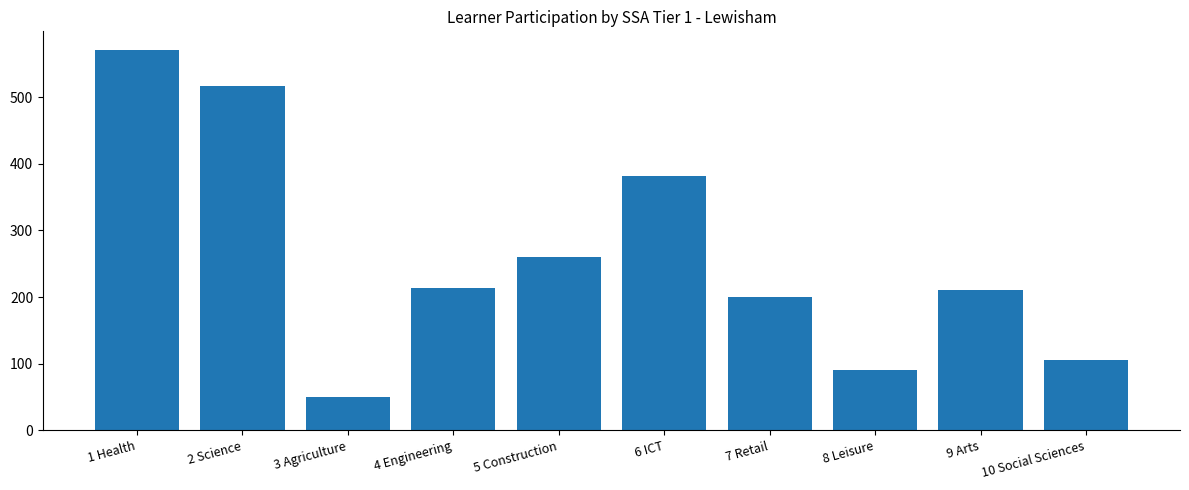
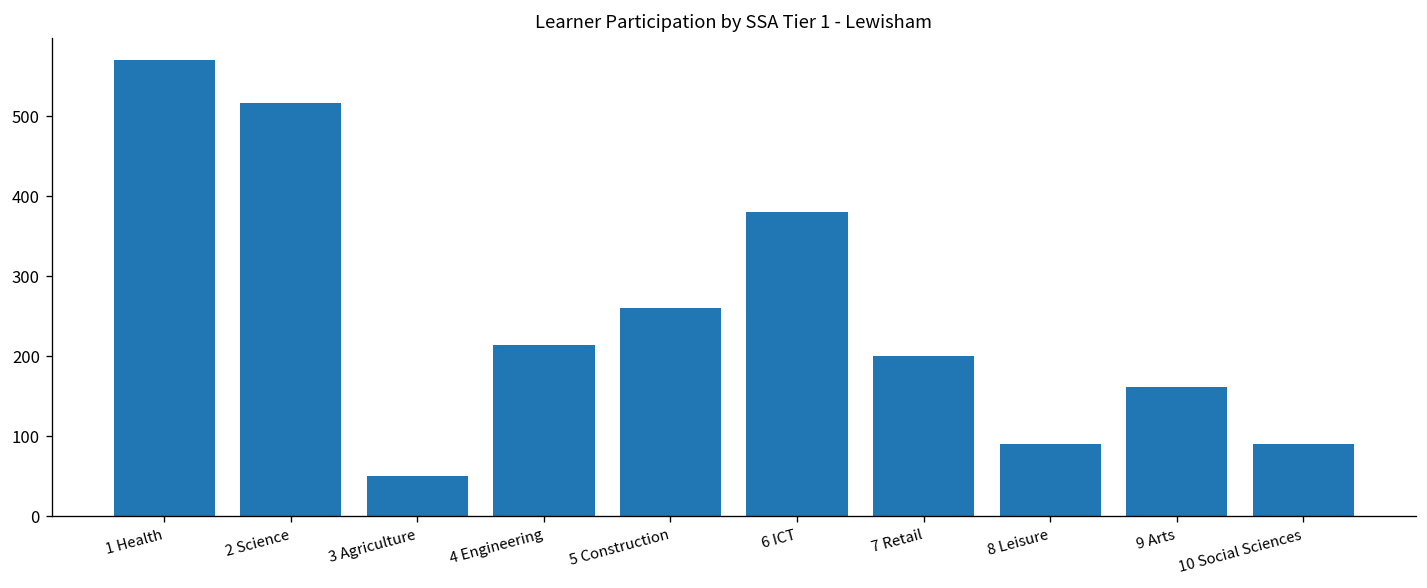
  {
    "1 Health": 570,
    "2 Science": 520,
    "3 Agriculture": 50,
    "4 Engineering": 210,
    "5 Construction": 260,
    "6 ICT": 380,
    "7 Retail": 200,
    "8 Leisure": 90,
-   "9 Arts": 210,
-   "10 Social Sciences": 110
+   "9 Arts": 160,
+   "10 Social Sciences": 90
  }
